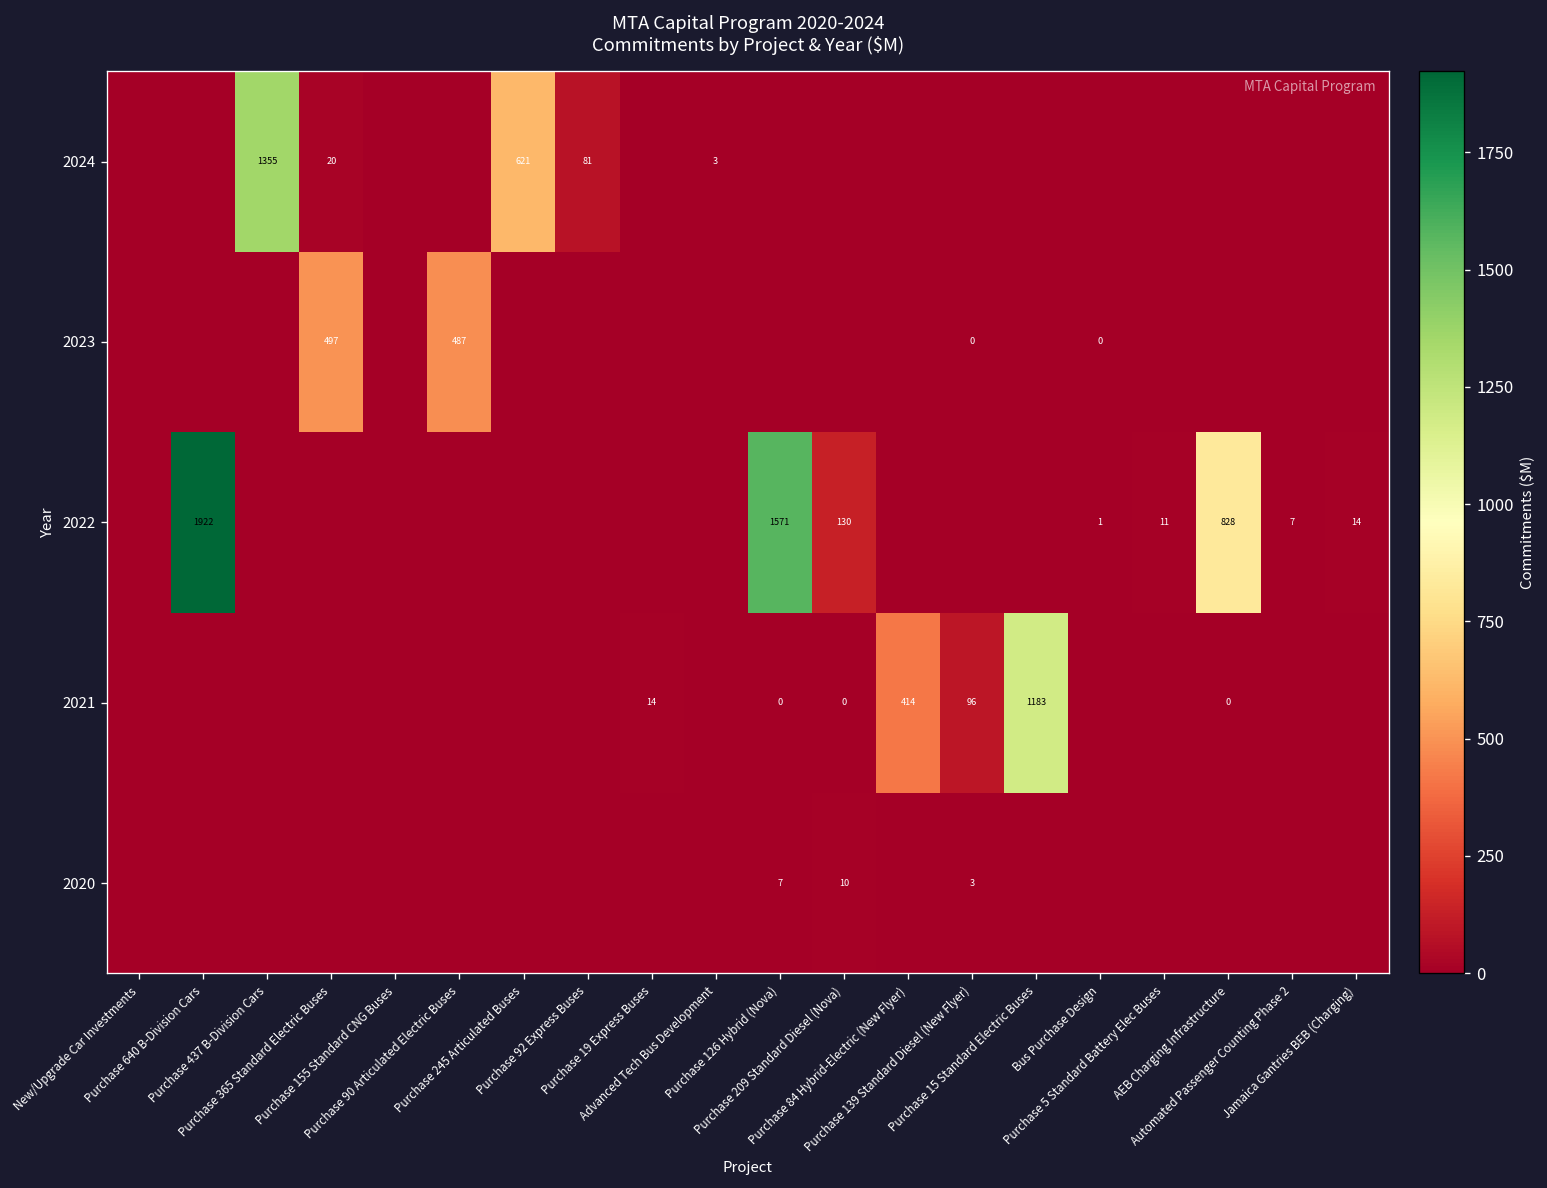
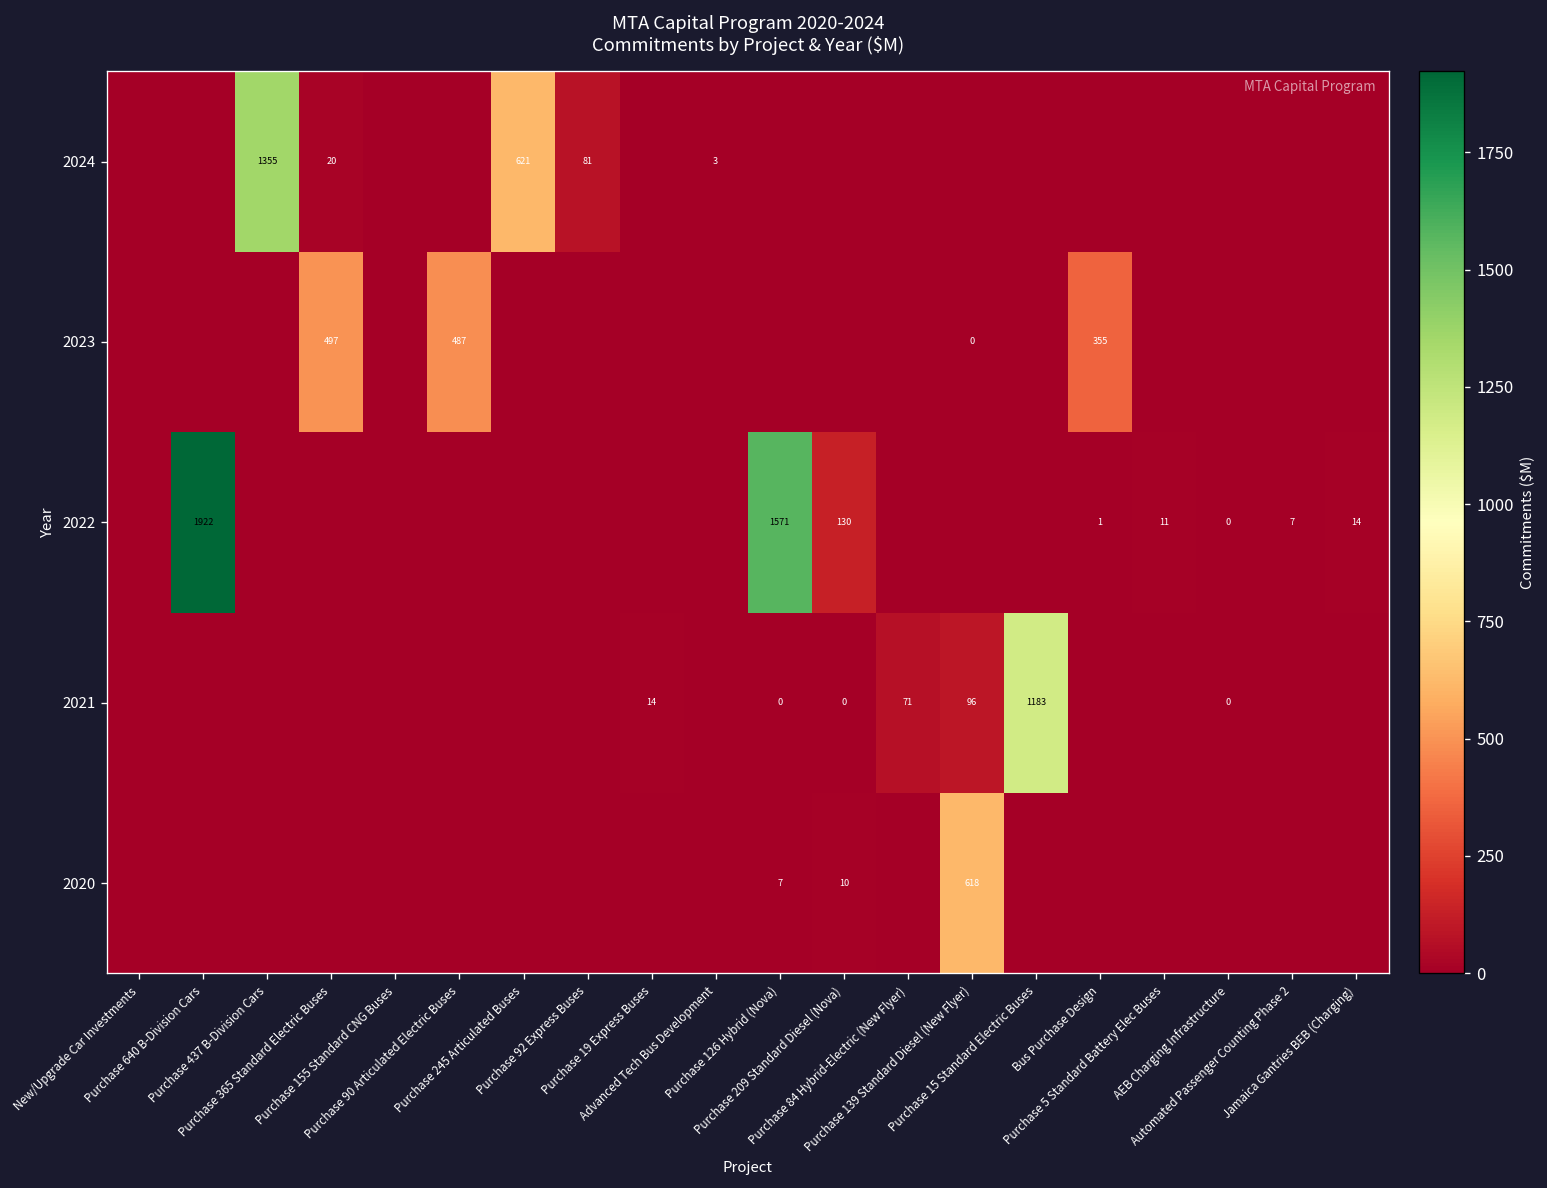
  {
    "2024": {
      "Purchase 437 B-Division Cars": 1355,
      "Purchase 365 Standard Electric Buses": 20,
      "Purchase 245 Articulated Buses": 621,
      "Purchase 92 Express Buses": 81,
      "Advanced Tech Bus Development": 3
    },
    "2023": {
      "Purchase 365 Standard Electric Buses": 497,
      "Purchase 90 Articulated Electric Buses": 487,
      "Purchase 139 Standard Diesel (New Flyer)": 0,
-     "Bus Purchase Design": 0
+     "Bus Purchase Design": 355
    },
    "2022": {
      "Purchase 640 B-Division Cars": 1922,
      "Purchase 126 Hybrid (Nova)": 1571,
      "Purchase 209 Standard Diesel (Nova)": 130,
      "Bus Purchase Design": 1,
      "Purchase 5 Standard Battery Elec Buses": 11,
-     "AEB Charging Infrastructure": 828,
+     "AEB Charging Infrastructure": 0,
      "Automated Passenger Counting Phase 2": 7,
      "Jamaica Gantries BEB (Charging)": 14
    },
    "2021": {
      "Purchase 19 Express Buses": 14,
      "Purchase 126 Hybrid (Nova)": 0,
      "Purchase 209 Standard Diesel (Nova)": 0,
-     "Purchase 84 Hybrid-Electric (New Flyer)": 414,
+     "Purchase 84 Hybrid-Electric (New Flyer)": 71,
      "Purchase 139 Standard Diesel (New Flyer)": 96,
      "Purchase 15 Standard Electric Buses": 1183,
      "AEB Charging Infrastructure": 0
    },
    "2020": {
      "Purchase 126 Hybrid (Nova)": 7,
      "Purchase 209 Standard Diesel (Nova)": 10,
-     "Purchase 139 Standard Diesel (New Flyer)": 3
+     "Purchase 139 Standard Diesel (New Flyer)": 618
    }
  }
